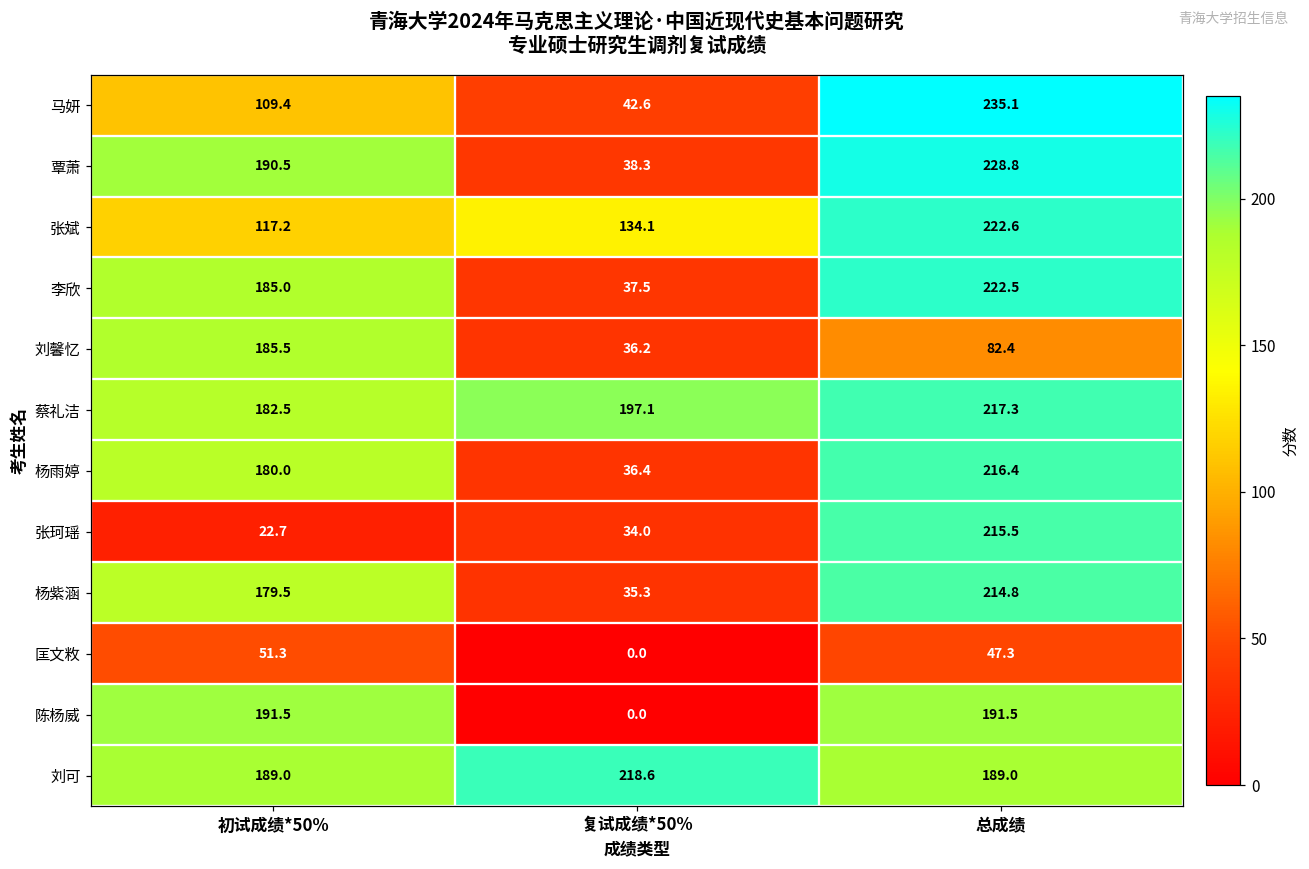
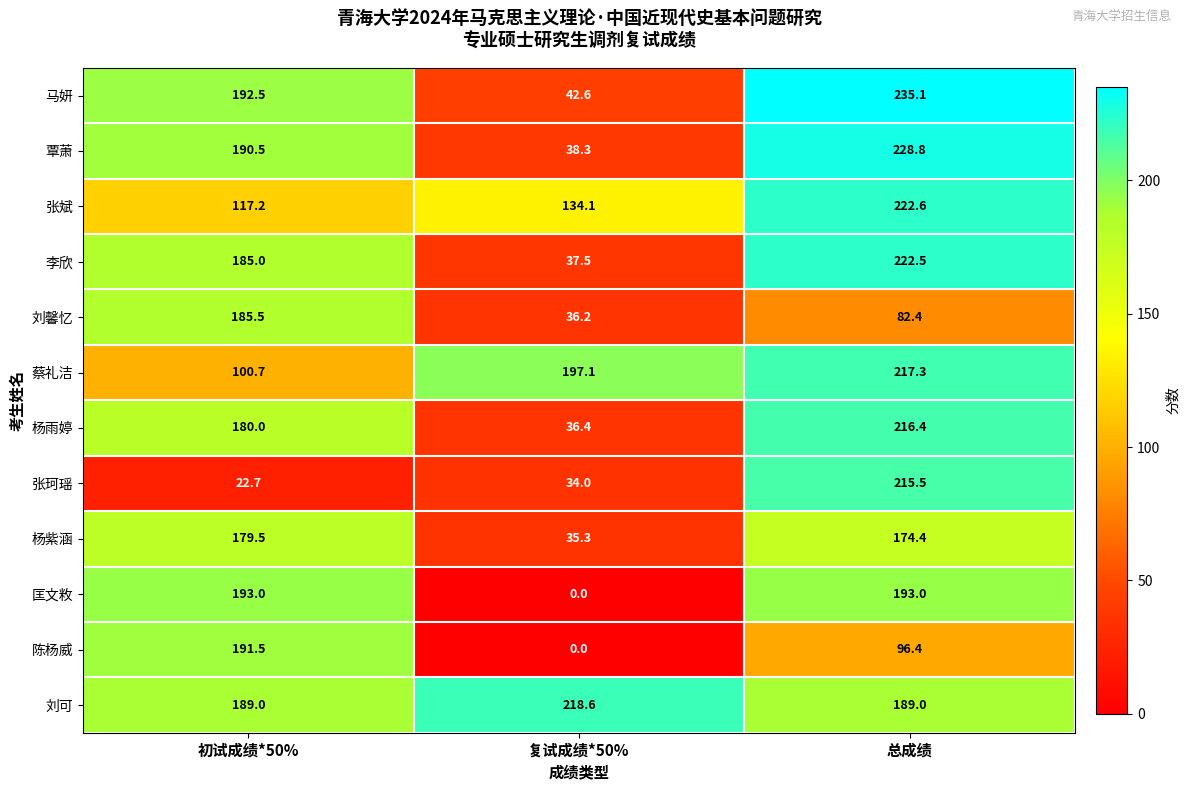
  {
    "马妍": {
-     "初试成绩*50%": 109.4,
+     "初试成绩*50%": 192.5,
      "复试成绩*50%": 42.6,
      "总成绩": 235.1
    },
    "覃萧": {
      "初试成绩*50%": 190.5,
      "复试成绩*50%": 38.3,
      "总成绩": 228.8
    },
    "张斌": {
      "初试成绩*50%": 117.2,
      "复试成绩*50%": 134.1,
      "总成绩": 222.6
    },
    "李欣": {
      "初试成绩*50%": 185.0,
      "复试成绩*50%": 37.5,
      "总成绩": 222.5
    },
    "刘馨忆": {
      "初试成绩*50%": 185.5,
      "复试成绩*50%": 36.2,
      "总成绩": 82.4
    },
    "蔡礼洁": {
-     "初试成绩*50%": 182.5,
+     "初试成绩*50%": 100.7,
      "复试成绩*50%": 197.1,
      "总成绩": 217.3
    },
    "杨雨婷": {
      "初试成绩*50%": 180.0,
      "复试成绩*50%": 36.4,
      "总成绩": 216.4
    },
    "张珂瑶": {
      "初试成绩*50%": 22.7,
      "复试成绩*50%": 34.0,
      "总成绩": 215.5
    },
    "杨紫涵": {
      "初试成绩*50%": 179.5,
      "复试成绩*50%": 35.3,
-     "总成绩": 214.8
+     "总成绩": 174.4
    },
    "匡文敉": {
-     "初试成绩*50%": 51.3,
+     "初试成绩*50%": 193.0,
      "复试成绩*50%": 0.0,
-     "总成绩": 47.3
+     "总成绩": 193.0
    },
    "陈杨威": {
      "初试成绩*50%": 191.5,
      "复试成绩*50%": 0.0,
-     "总成绩": 191.5
+     "总成绩": 96.4
    },
    "刘可": {
      "初试成绩*50%": 189.0,
      "复试成绩*50%": 218.6,
      "总成绩": 189.0
    }
  }
